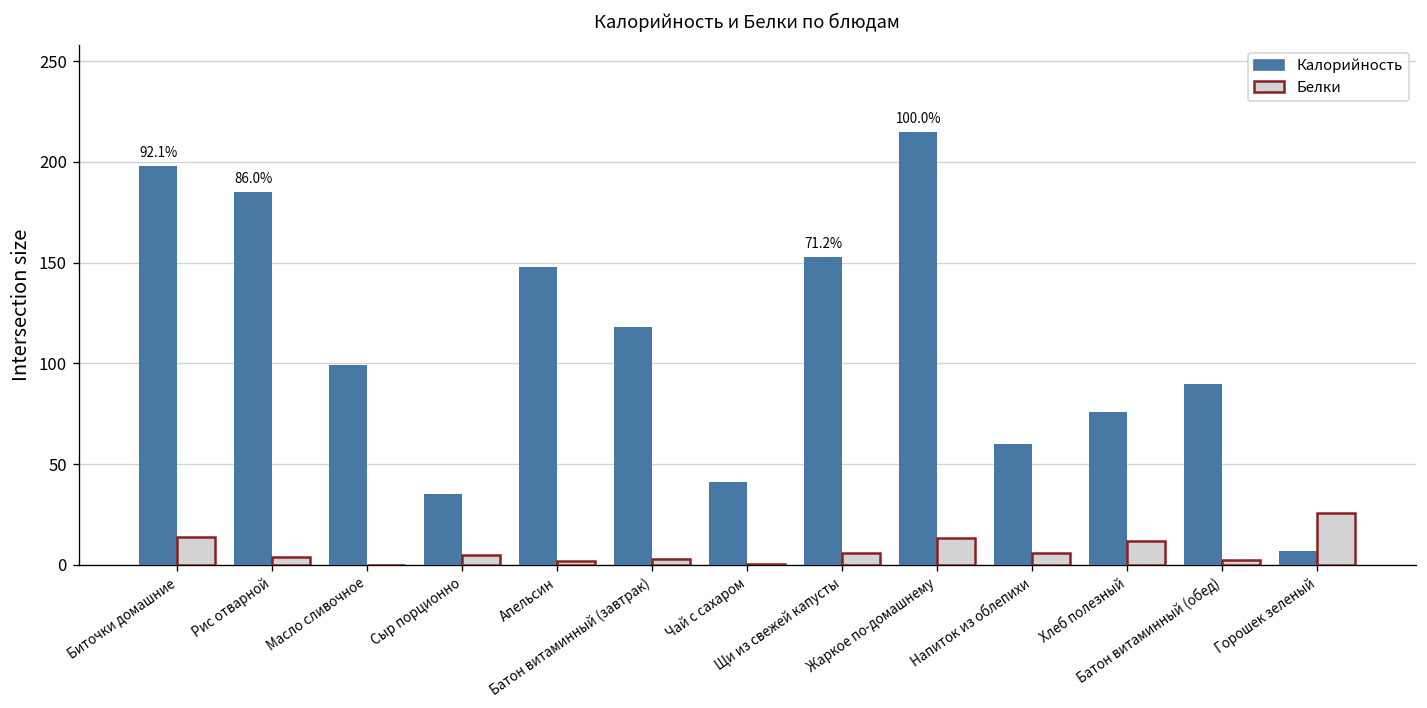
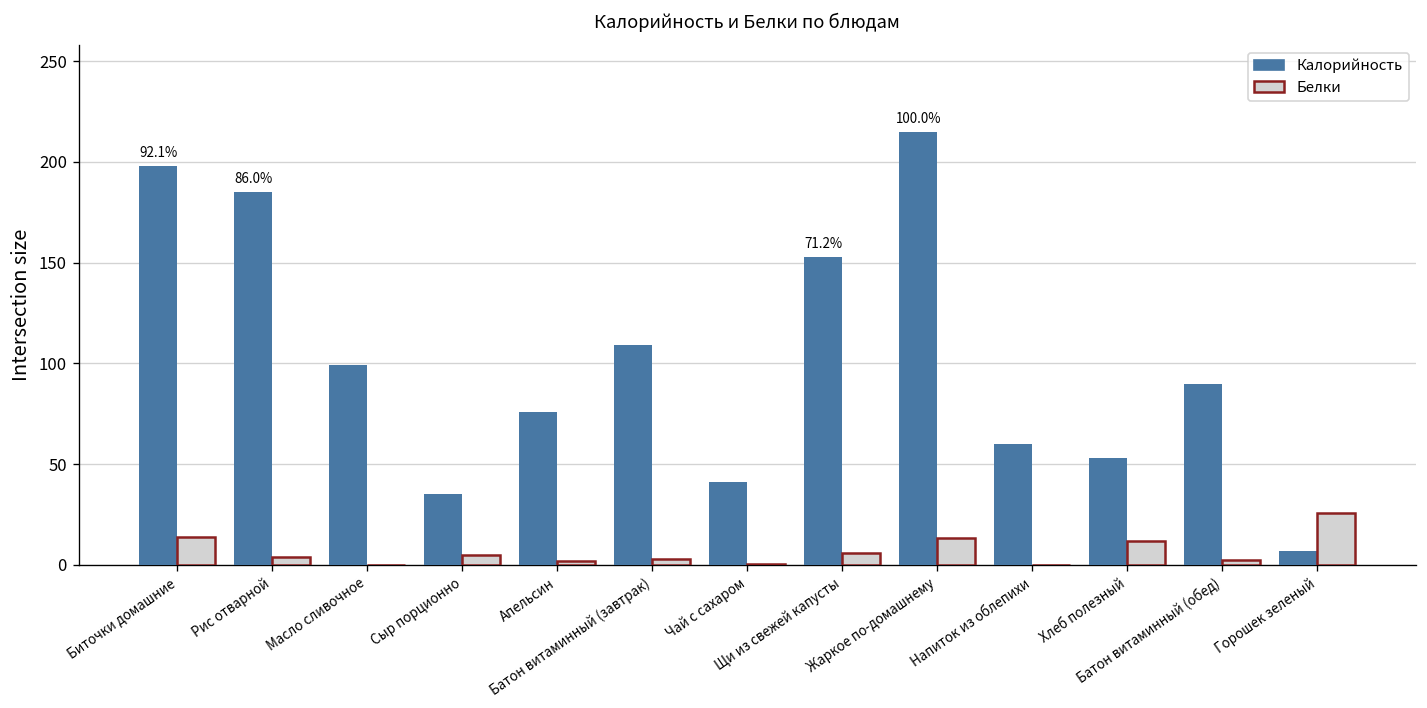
  {
    "Калорийность": {
      "Масло сливочное": 99,
      "Сыр порционно": 35,
-     "Апельсин": 148,
-     "Батон витаминный (завтрак)": 118,
+     "Апельсин": 76,
+     "Батон витаминный (завтрак)": 109,
      "Чай с сахаром": 41,
      "Напиток из облепихи": 60,
-     "Хлеб полезный": 76,
+     "Хлеб полезный": 53,
      "Батон витаминный (обед)": 90,
      "Горошек зеленый": 7
    },
    "Белки": {
      "Биточки домашние": 14,
      "Рис отварной": 4,
      "Сыр порционно": 5,
      "Апельсин": 2,
      "Батон витаминный (завтрак)": 3,
      "Щи из свежей капусты": 6,
      "Жаркое по-домашнему": 13,
-     "Напиток из облепихи": 6,
+     "Напиток из облепихи": 0,
      "Хлеб полезный": 12,
      "Батон витаминный (обед)": 3,
      "Горошек зеленый": 26
    }
  }
